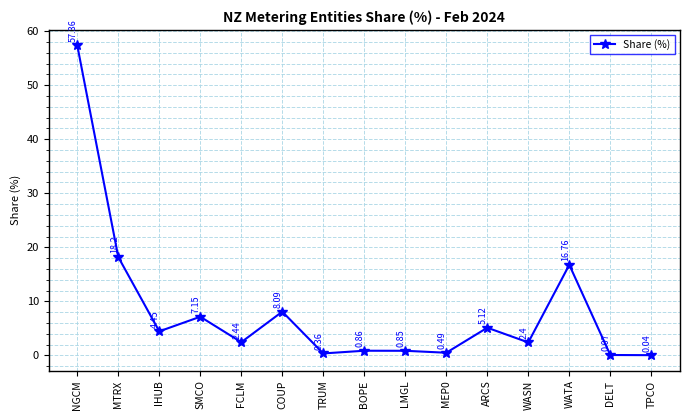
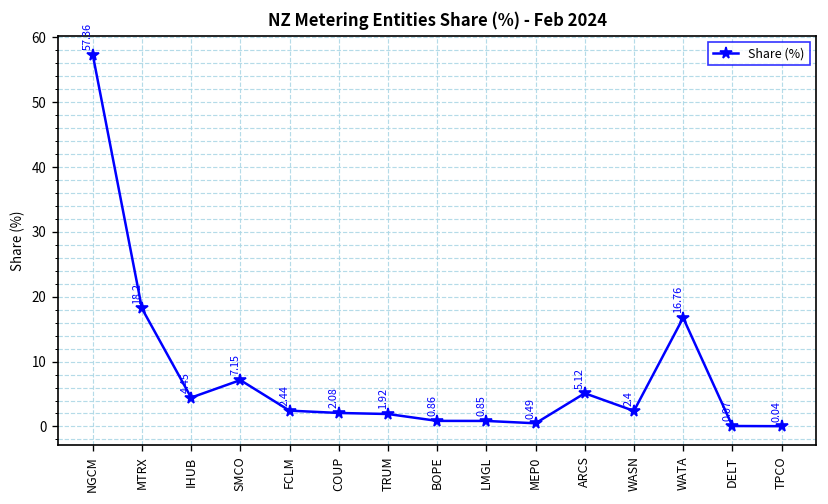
  {
    "NGCM": 57.36,
    "MTRX": 18.2,
    "IHUB": 4.45,
    "SMCO": 7.15,
    "FCLM": 2.44,
-   "COUP": 8.09,
-   "TRUM": 0.36,
+   "COUP": 2.08,
+   "TRUM": 1.92,
    "BOPE": 0.86,
    "LMGL": 0.85,
    "MEP0": 0.49,
    "ARCS": 5.12,
    "WASN": 2.4,
    "WATA": 16.76,
    "DELT": 0.07,
    "TPCO": 0.04
  }
